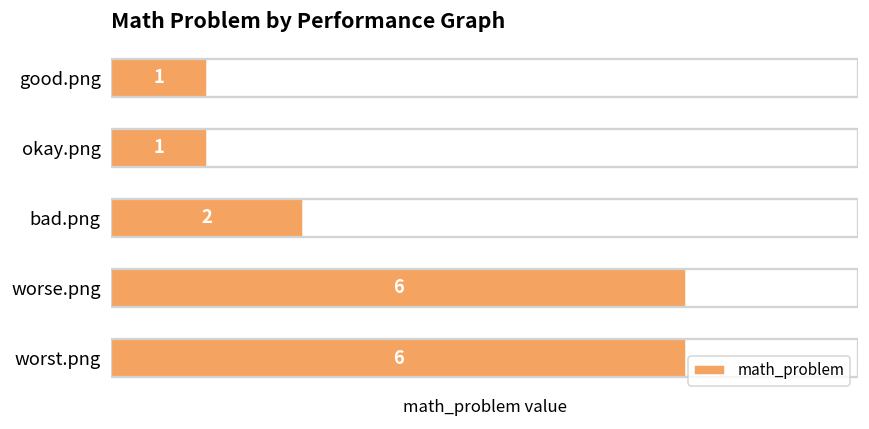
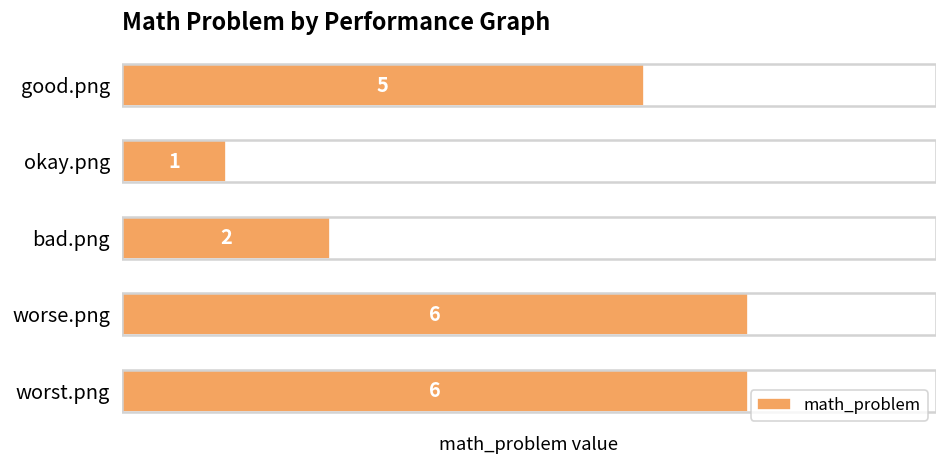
  {
-   "good.png": 1,
+   "good.png": 5,
    "okay.png": 1,
    "bad.png": 2,
    "worse.png": 6,
    "worst.png": 6
  }
